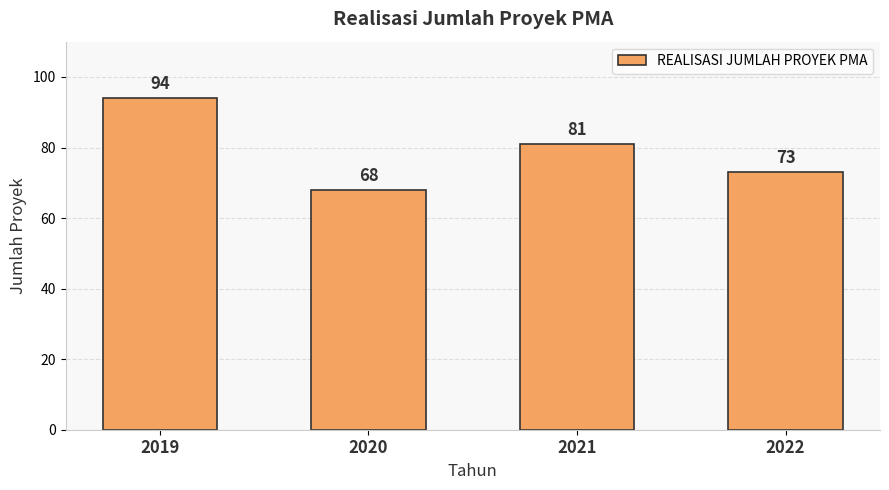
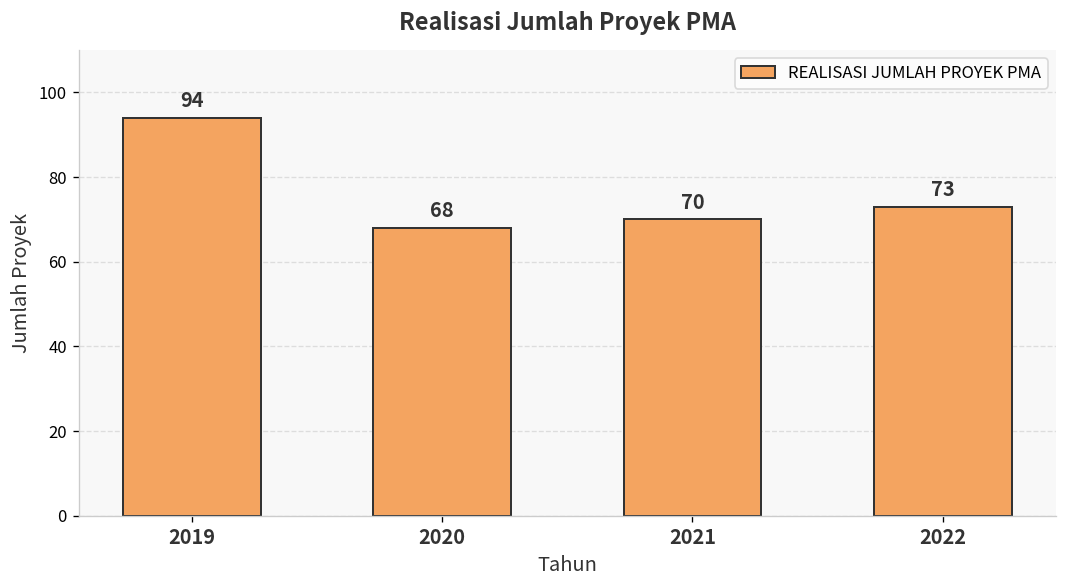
  {
    "2019": 94,
    "2020": 68,
-   "2021": 81,
+   "2021": 70,
    "2022": 73
  }
